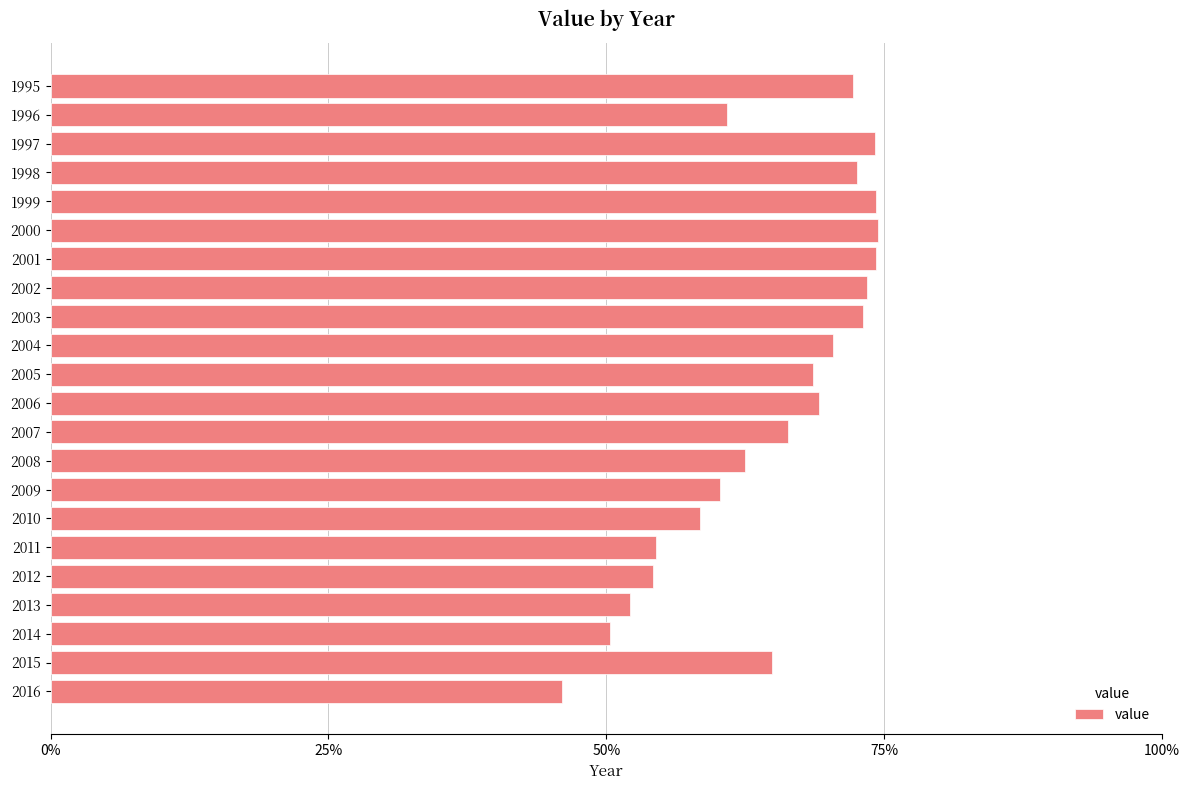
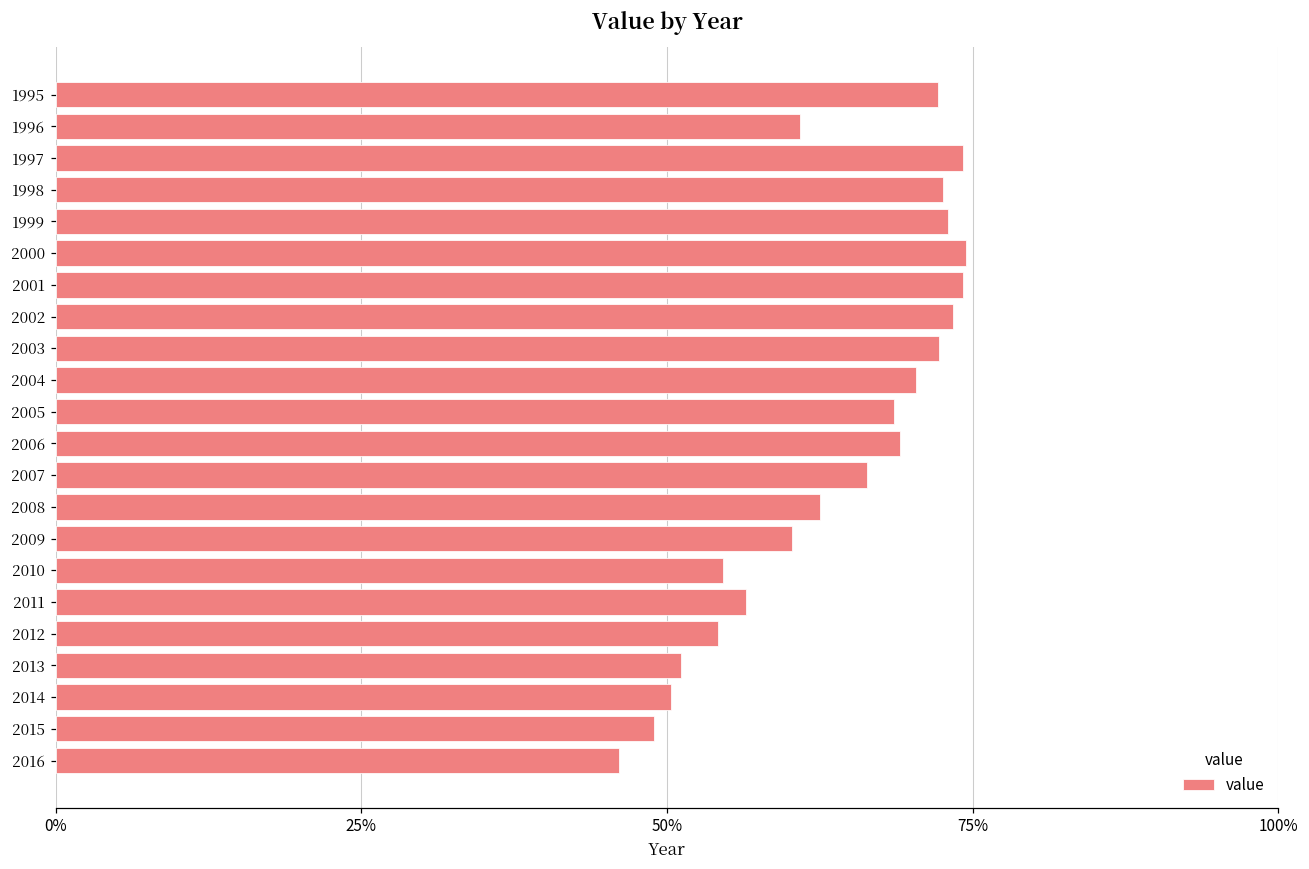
  {
    "1995": "72.2%",
    "1996": "60.9%",
    "1997": "74.2%",
    "1998": "72.6%",
-   "1999": "74.2%",
+   "1999": "73.0%",
    "2000": "74.4%",
    "2001": "74.2%",
    "2002": "73.4%",
-   "2003": "73.1%",
+   "2003": "72.2%",
    "2004": "70.4%",
    "2005": "68.6%",
    "2006": "69.1%",
    "2007": "66.4%",
    "2008": "62.5%",
    "2009": "60.3%",
-   "2010": "58.5%",
-   "2011": "54.5%",
+   "2010": "54.6%",
+   "2011": "56.4%",
    "2012": "54.2%",
-   "2013": "52.2%",
+   "2013": "51.2%",
    "2014": "50.3%",
-   "2015": "64.9%",
+   "2015": "48.9%",
    "2016": "46.1%"
  }
